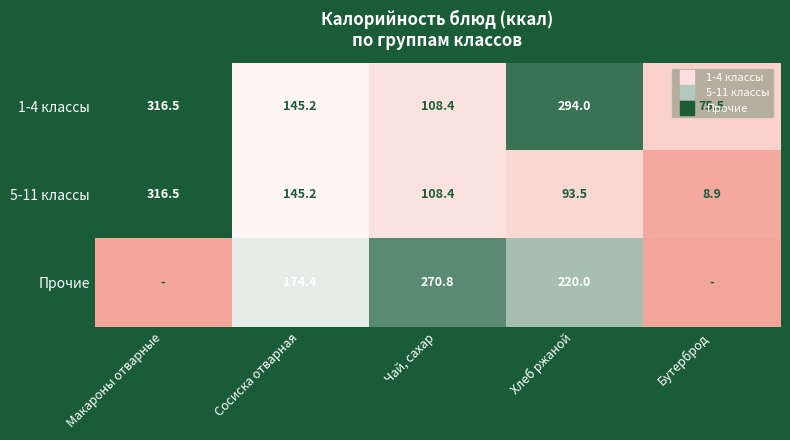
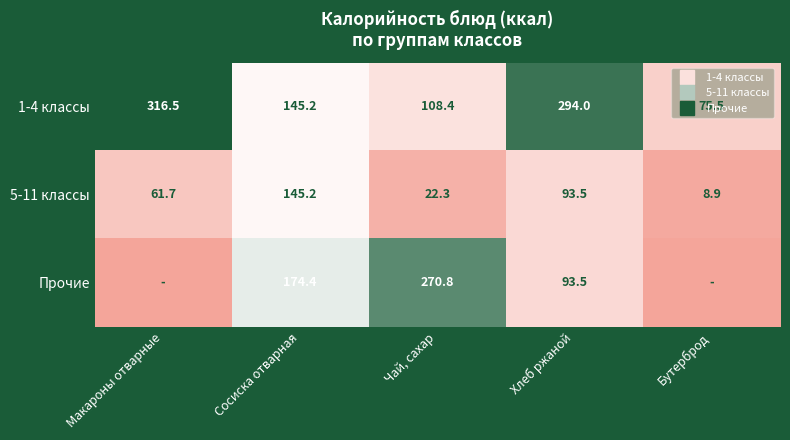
  {
    "1-4 классы": {
      "Макароны отварные": 316.5,
      "Сосиска отварная": 145.2,
      "Чай, сахар": 108.4,
      "Хлеб ржаной": 294.0
    },
    "5-11 классы": {
-     "Макароны отварные": 316.5,
+     "Макароны отварные": 61.7,
      "Сосиска отварная": 145.2,
-     "Чай, сахар": 108.4,
+     "Чай, сахар": 22.3,
      "Хлеб ржаной": 93.5,
      "Бутерброд": 8.9
    },
    "Прочие": {
      "Чай, сахар": 270.8,
-     "Хлеб ржаной": 220.0
+     "Хлеб ржаной": 93.5
    }
  }
